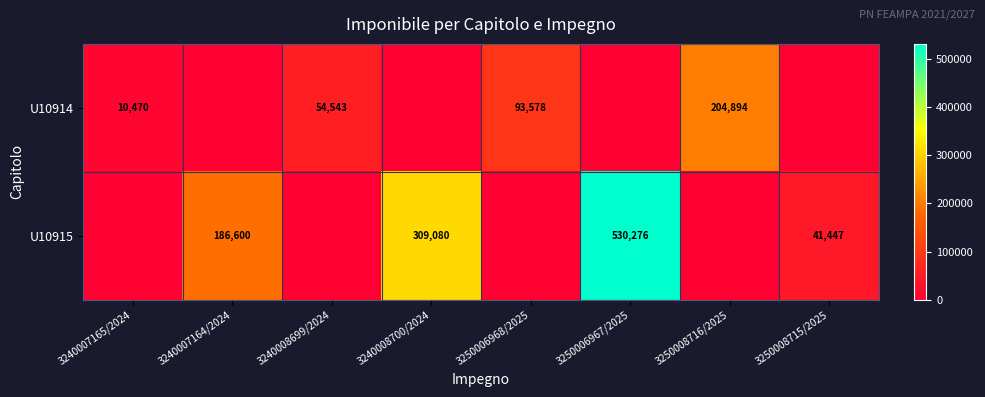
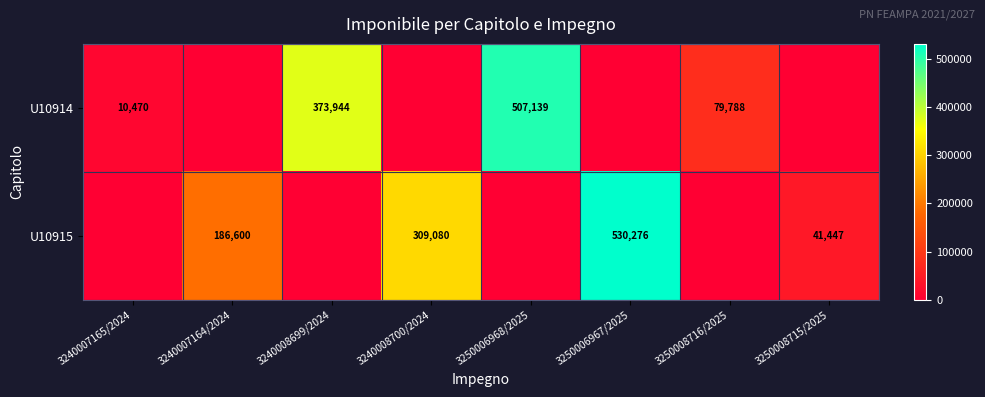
  {
    "U10914": {
      "3240007165/2024": "10,470",
-     "3240008699/2024": "54,543",
-     "3250006968/2025": "93,578",
-     "3250008716/2025": "204,894"
+     "3240008699/2024": "373,944",
+     "3250006968/2025": "507,139",
+     "3250008716/2025": "79,788"
    },
    "U10915": {
      "3240007164/2024": "186,600",
      "3240008700/2024": "309,080",
      "3250006967/2025": "530,276",
      "3250008715/2025": "41,447"
    }
  }
